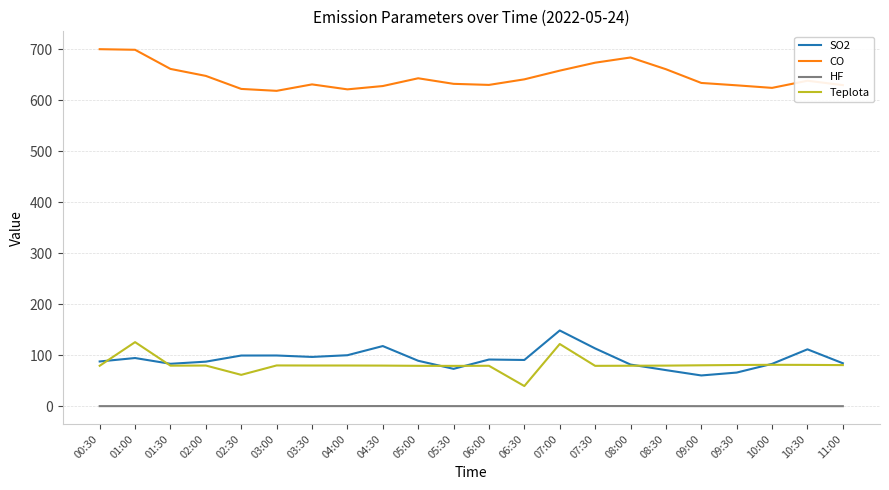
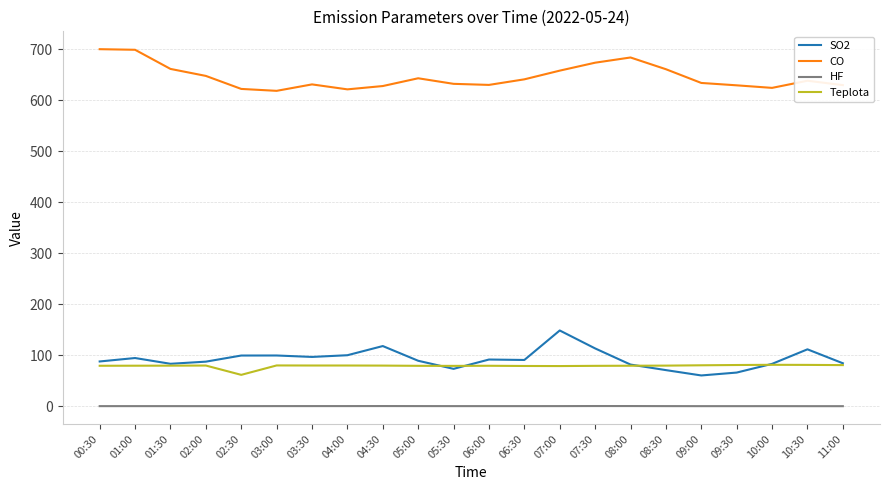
  {
    "SO2": {
      "00:30": 90,
      "01:00": 90,
      "02:00": 90,
      "02:30": 100,
      "03:00": 100,
      "03:30": 100,
      "04:00": 100,
      "04:30": 120,
      "05:00": 90,
      "05:30": 70,
      "06:00": 90,
      "06:30": 90,
      "07:00": 150,
      "07:30": 110,
      "08:30": 70,
      "09:00": 60,
      "09:30": 70,
      "10:30": 110
    },
    "CO": {
      "00:30": 700,
      "01:00": 700,
      "01:30": 660,
      "02:00": 650,
      "02:30": 620,
      "03:00": 620,
      "03:30": 630,
      "04:00": 620,
      "04:30": 630,
      "05:00": 640,
      "05:30": 630,
      "06:00": 630,
      "06:30": 640,
      "07:00": 660,
      "07:30": 670,
      "08:00": 680,
      "08:30": 660,
      "09:00": 630,
      "09:30": 630,
      "10:00": 620
    },
    "HF": {
      "00:30": 0,
      "01:00": 0,
      "01:30": 0,
      "02:00": 0,
      "02:30": 0,
      "03:00": 0,
      "03:30": 0,
      "04:00": 0,
      "04:30": 0,
      "05:00": 0,
      "05:30": 0,
      "06:00": 0,
      "06:30": 0,
      "07:00": 0,
      "07:30": 0,
      "08:00": 0,
      "08:30": 0,
      "09:00": 0,
      "09:30": 0,
      "10:00": 0,
      "10:30": 0,
      "11:00": 0
    },
    "Teplota": {
      "00:30": 80,
-     "01:00": 130,
+     "01:00": 80,
      "02:00": 80,
      "02:30": 60,
      "03:00": 80,
      "03:30": 80,
      "04:00": 80,
      "04:30": 80,
      "05:00": 80,
      "05:30": 80,
      "06:00": 80,
-     "06:30": 40,
-     "07:00": 120,
+     "06:30": 80,
+     "07:00": 80,
      "07:30": 80,
      "08:30": 80,
      "09:00": 80,
      "09:30": 80,
      "10:30": 80
    }
  }
